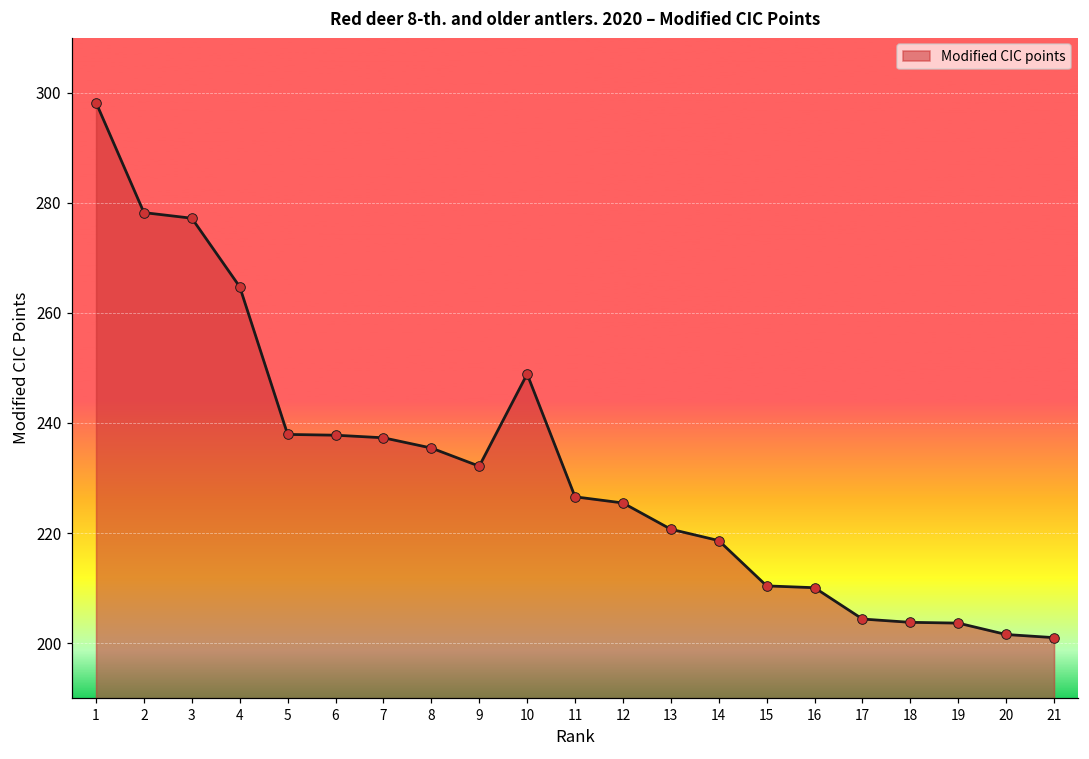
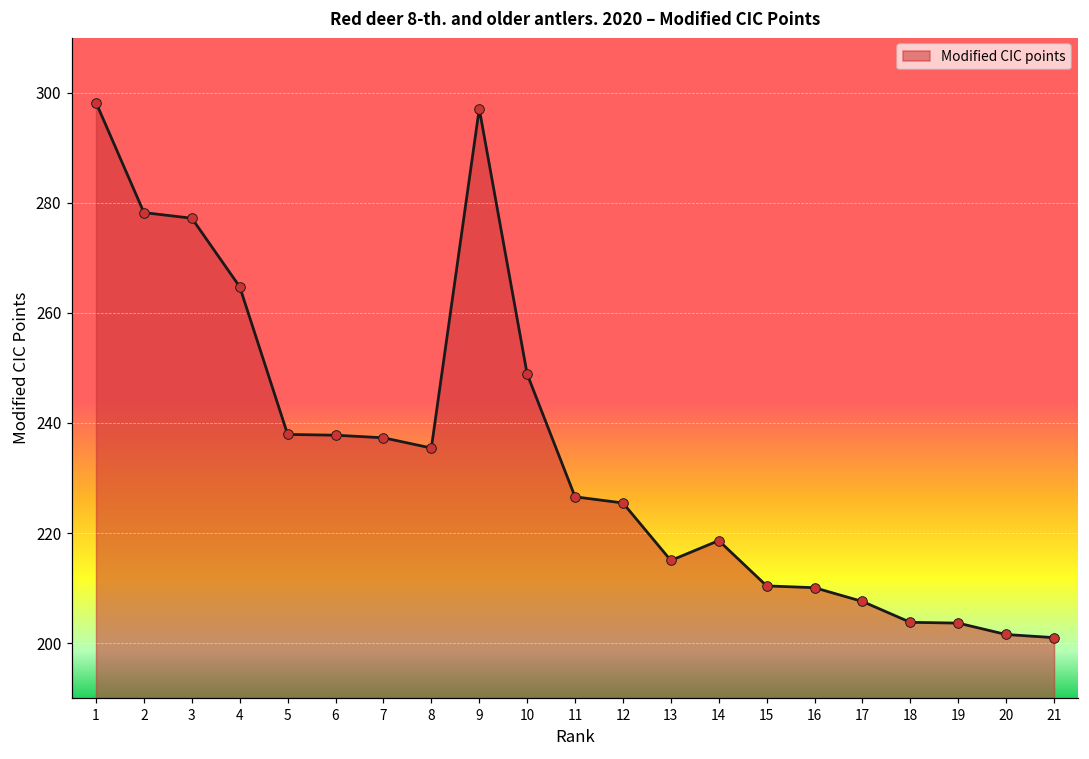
  {
    "1": 298,
    "2": 278,
    "3": 277,
    "4": 265,
    "5": 238,
    "6": 238,
    "7": 237,
    "8": 235,
-   "9": 232,
+   "9": 297,
    "10": 249,
    "11": 227,
    "12": 225,
-   "13": 221,
+   "13": 215,
    "14": 219,
    "15": 210,
    "16": 210,
-   "17": 204,
+   "17": 208,
    "18": 204,
    "19": 204,
    "20": 202,
    "21": 201
  }
